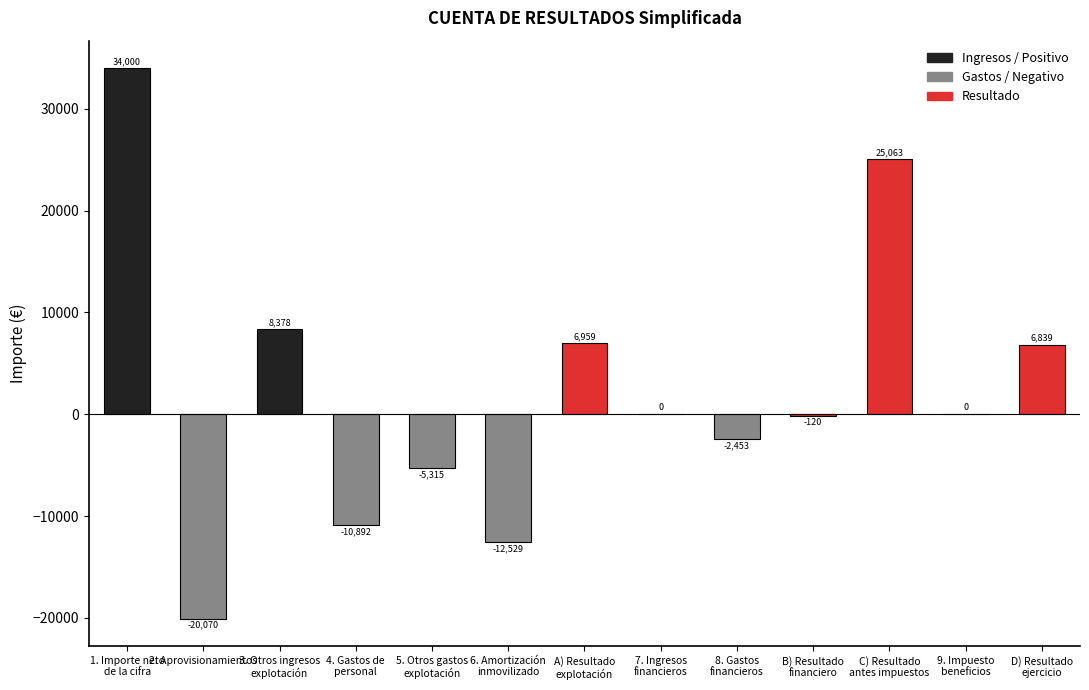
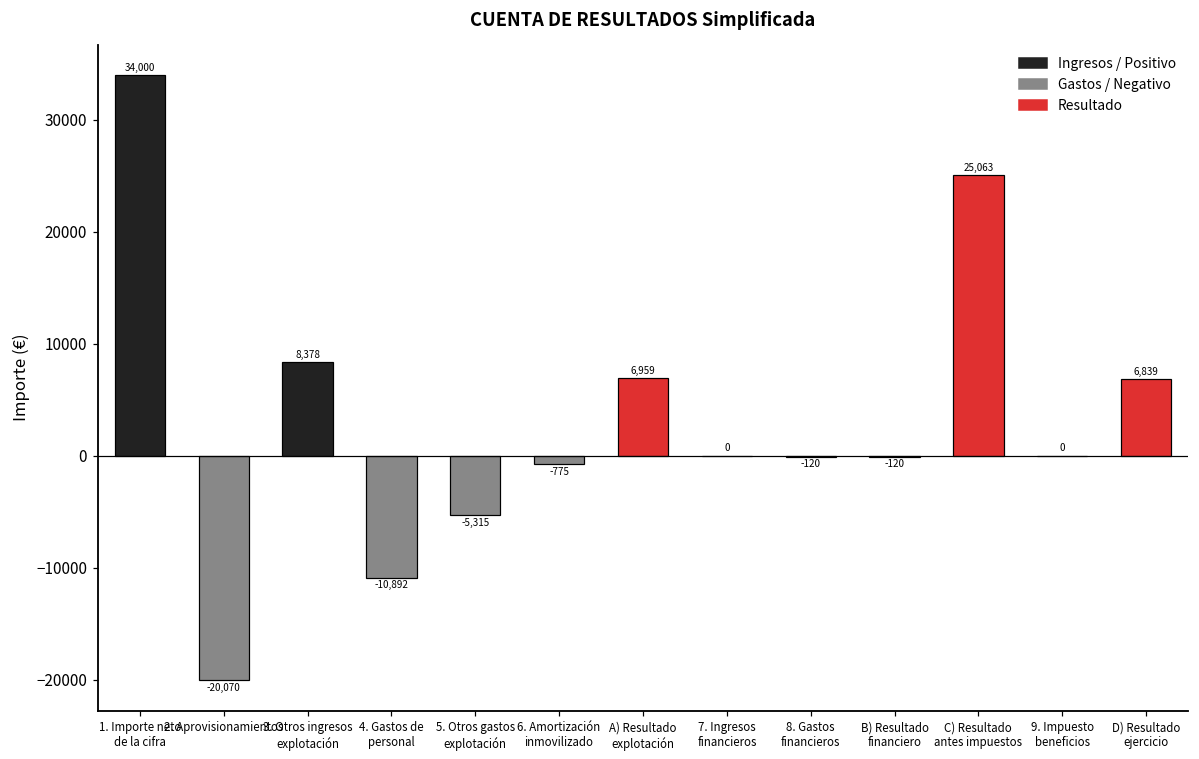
  {
    "1. Importe neto de la cifra": "34,000",
    "3. Otros ingresos explotación": "8,378",
    "4. Gastos de personal": "-10,892",
    "5. Otros gastos explotación": "-5,315",
-   "6. Amortización inmovilizado": "-12,529",
+   "6. Amortización inmovilizado": "-775",
    "A) Resultado explotación": "6,959",
    "7. Ingresos financieros": "0",
-   "8. Gastos financieros": "-2,453",
+   "8. Gastos financieros": "-120",
    "B) Resultado financiero": "-120",
    "C) Resultado antes impuestos": "25,063",
    "9. Impuesto beneficios": "0",
    "D) Resultado ejercicio": "6,839"
  }
